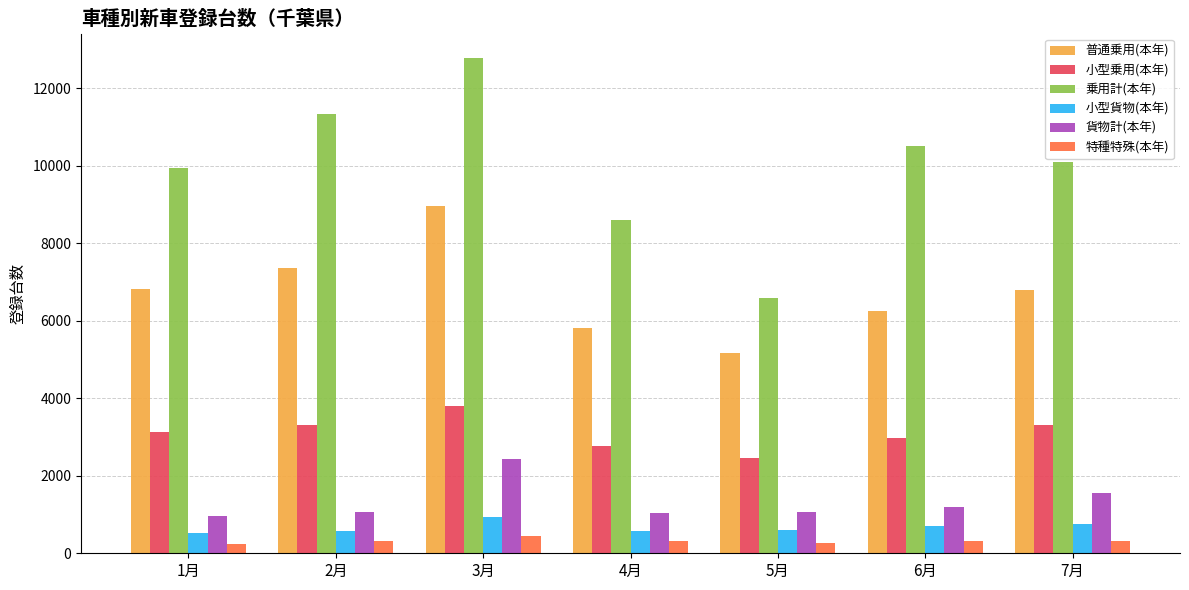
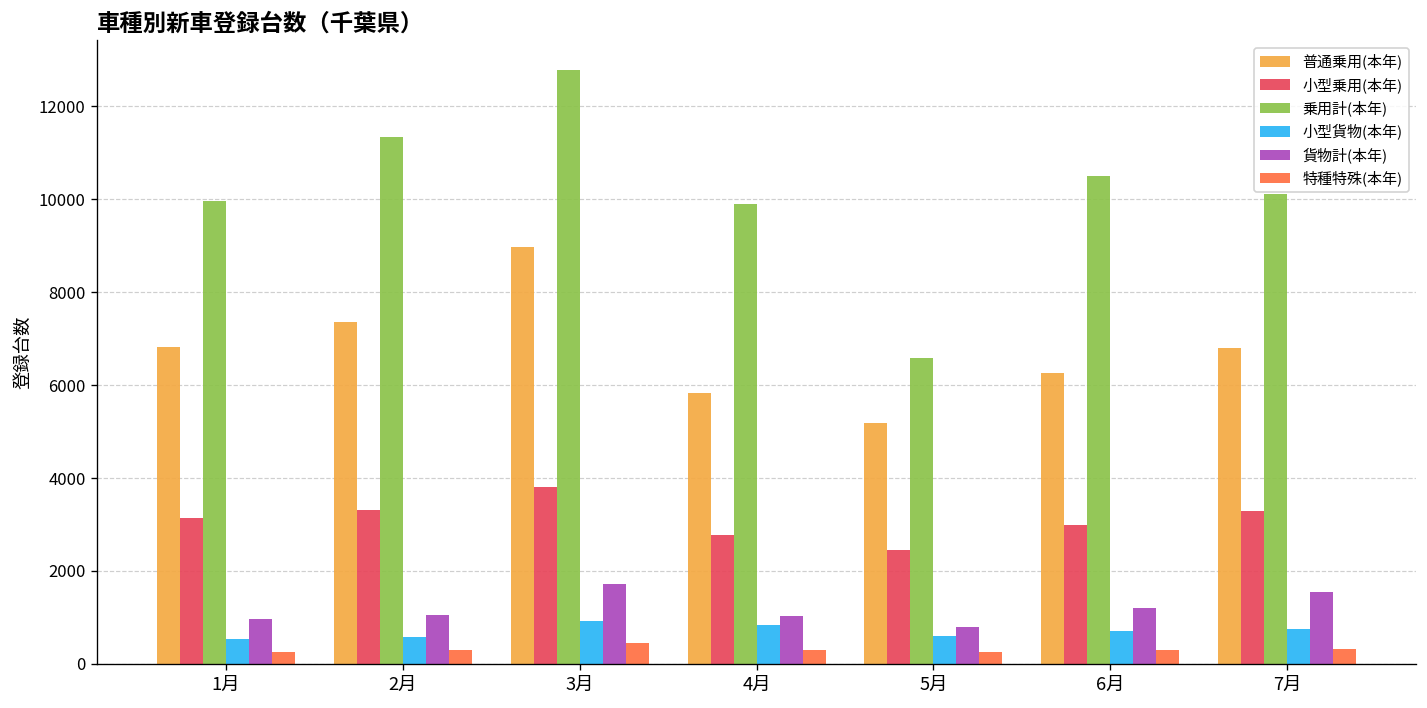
  {
    "乗用計(本年)": {
      "1月": 10000,
      "2月": 11300,
      "3月": 12800,
-     "4月": 8600,
+     "4月": 9900,
      "5月": 6600,
      "6月": 10500,
      "7月": 10100
    },
    "小型貨物(本年)": {
      "1月": 500,
      "2月": 600,
      "3月": 900,
-     "4月": 600,
+     "4月": 800,
      "5月": 600,
      "6月": 700,
      "7月": 800
    },
    "貨物計(本年)": {
      "1月": 1000,
      "2月": 1100,
-     "3月": 2400,
+     "3月": 1700,
      "4月": 1000,
-     "5月": 1100,
+     "5月": 800,
      "6月": 1200,
      "7月": 1500
    }
  }
